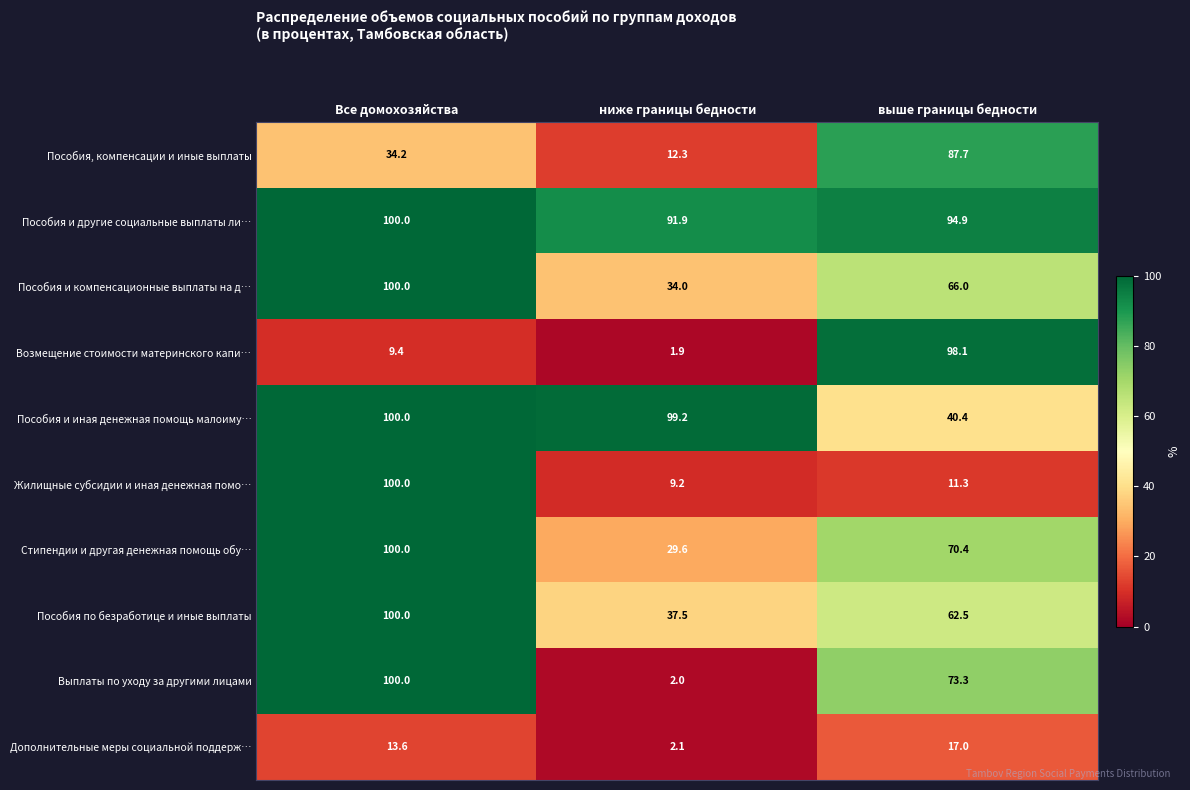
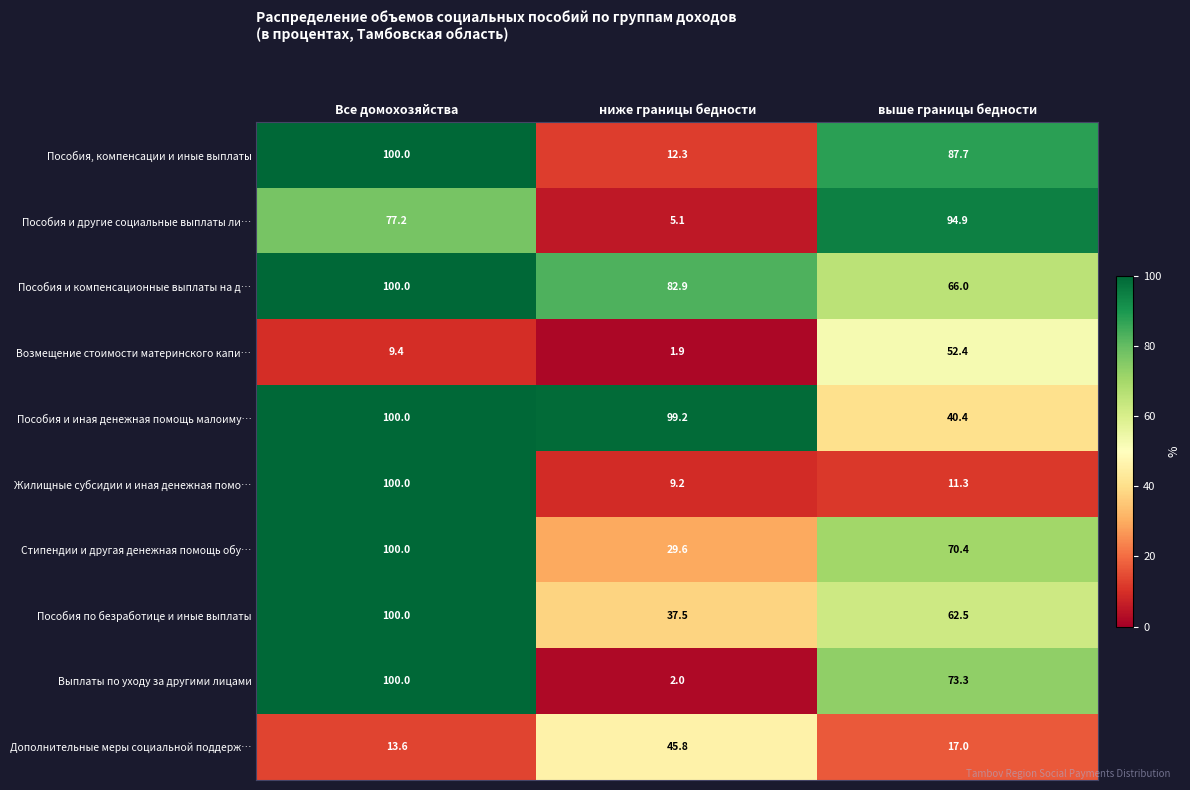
  {
    "Пособия, компенсации и иные выплаты": {
-     "Все домохозяйства": 34.2,
+     "Все домохозяйства": 100.0,
      "ниже границы бедности": 12.3,
      "выше границы бедности": 87.7
    },
    "Пособия и другие социальные выплаты ли…": {
-     "Все домохозяйства": 100.0,
-     "ниже границы бедности": 91.9,
+     "Все домохозяйства": 77.2,
+     "ниже границы бедности": 5.1,
      "выше границы бедности": 94.9
    },
    "Пособия и компенсационные выплаты на д…": {
      "Все домохозяйства": 100.0,
-     "ниже границы бедности": 34.0,
+     "ниже границы бедности": 82.9,
      "выше границы бедности": 66.0
    },
    "Возмещение стоимости материнского капи…": {
      "Все домохозяйства": 9.4,
      "ниже границы бедности": 1.9,
-     "выше границы бедности": 98.1
+     "выше границы бедности": 52.4
    },
    "Пособия и иная денежная помощь малоиму…": {
      "Все домохозяйства": 100.0,
      "ниже границы бедности": 99.2,
      "выше границы бедности": 40.4
    },
    "Жилищные субсидии и иная денежная помо…": {
      "Все домохозяйства": 100.0,
      "ниже границы бедности": 9.2,
      "выше границы бедности": 11.3
    },
    "Стипендии и другая денежная помощь обу…": {
      "Все домохозяйства": 100.0,
      "ниже границы бедности": 29.6,
      "выше границы бедности": 70.4
    },
    "Пособия по безработице и иные выплаты": {
      "Все домохозяйства": 100.0,
      "ниже границы бедности": 37.5,
      "выше границы бедности": 62.5
    },
    "Выплаты по уходу за другими лицами": {
      "Все домохозяйства": 100.0,
      "ниже границы бедности": 2.0,
      "выше границы бедности": 73.3
    },
    "Дополнительные меры социальной поддерж…": {
      "Все домохозяйства": 13.6,
-     "ниже границы бедности": 2.1,
+     "ниже границы бедности": 45.8,
      "выше границы бедности": 17.0
    }
  }
